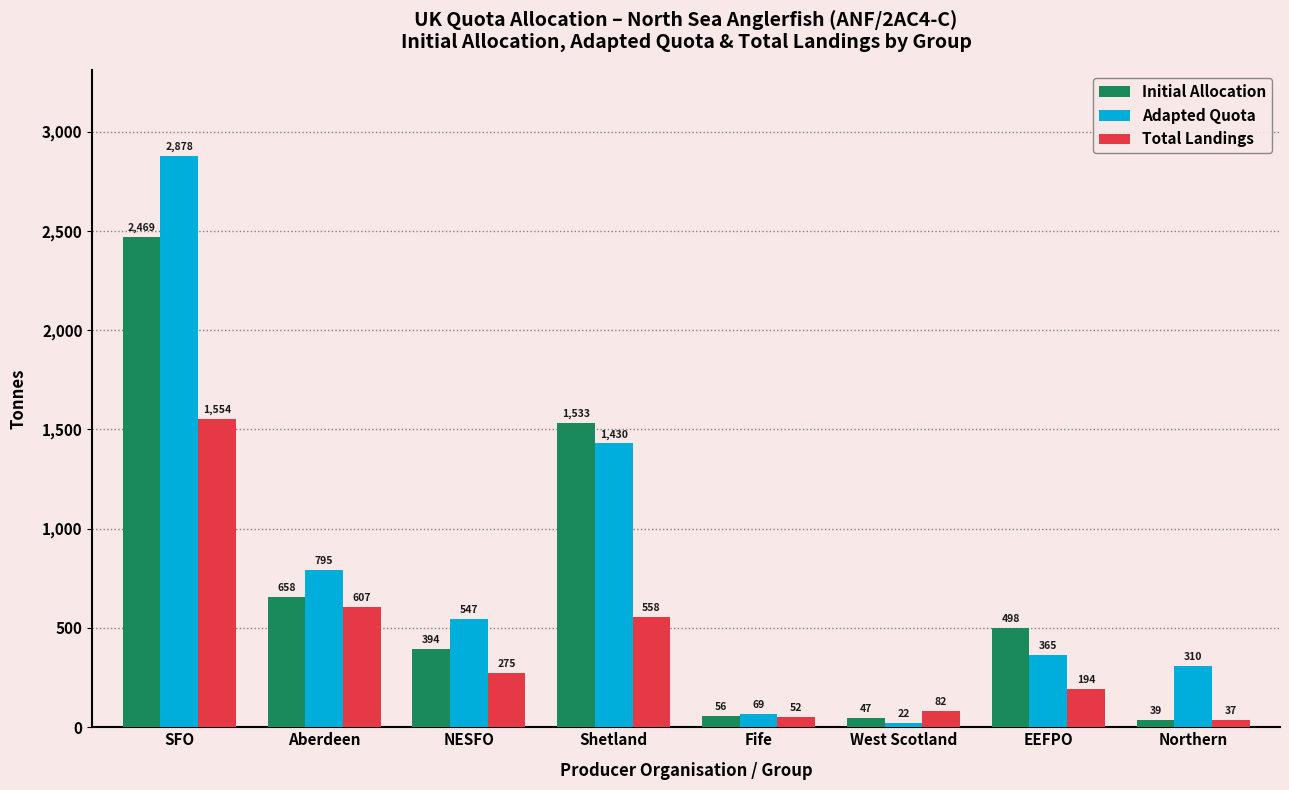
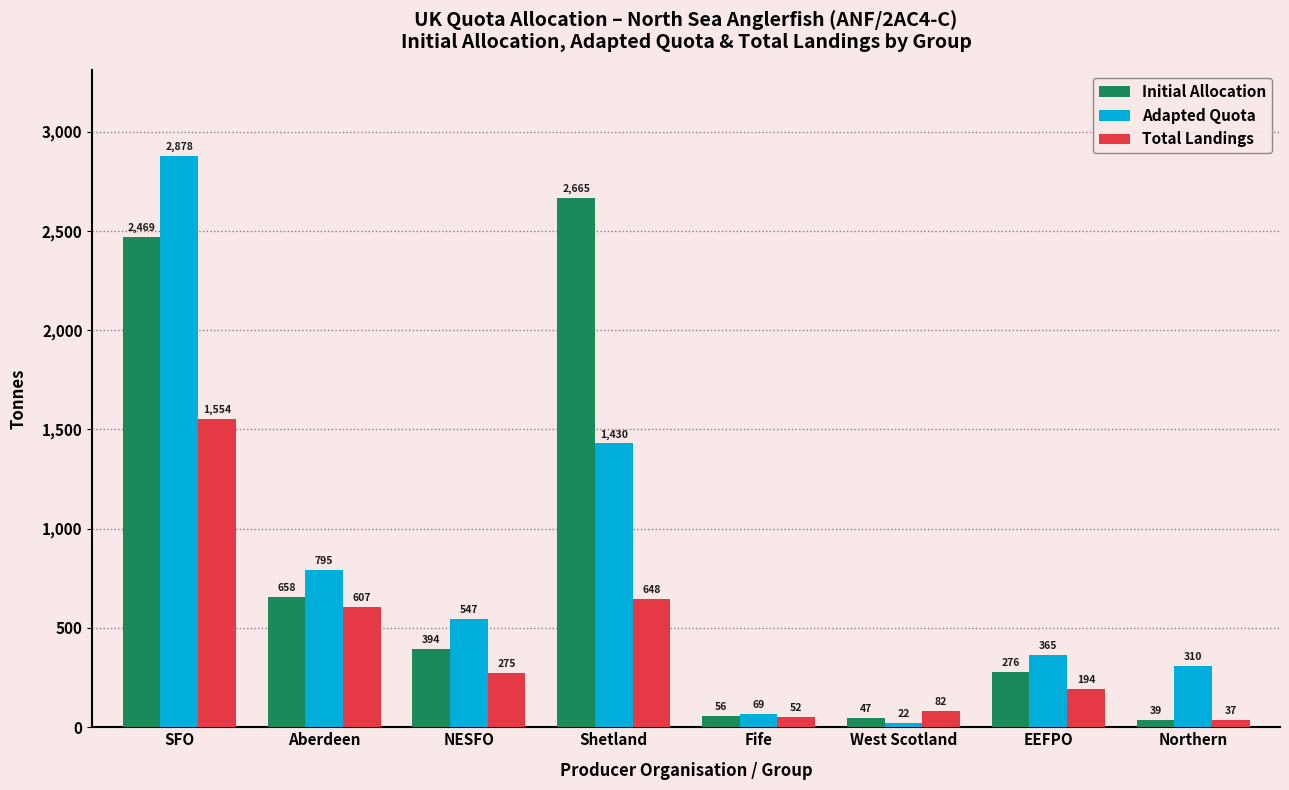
  {
    "Initial Allocation": {
      "SFO": "2,469",
      "Aberdeen": "658",
      "NESFO": "394",
-     "Shetland": "1,533",
+     "Shetland": "2,665",
      "Fife": "56",
      "West Scotland": "47",
-     "EEFPO": "498",
+     "EEFPO": "276",
      "Northern": "39"
    },
    "Adapted Quota": {
      "SFO": "2,878",
      "Aberdeen": "795",
      "NESFO": "547",
      "Shetland": "1,430",
      "Fife": "69",
      "West Scotland": "22",
      "EEFPO": "365",
      "Northern": "310"
    },
    "Total Landings": {
      "SFO": "1,554",
      "Aberdeen": "607",
      "NESFO": "275",
-     "Shetland": "558",
+     "Shetland": "648",
      "Fife": "52",
      "West Scotland": "82",
      "EEFPO": "194",
      "Northern": "37"
    }
  }
